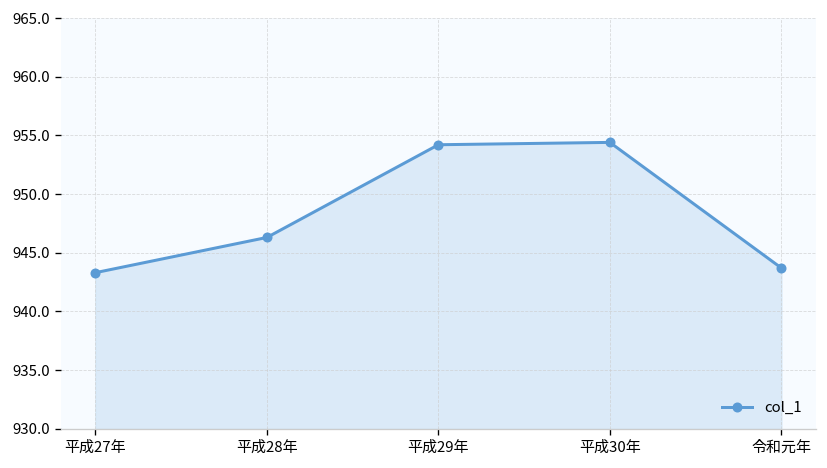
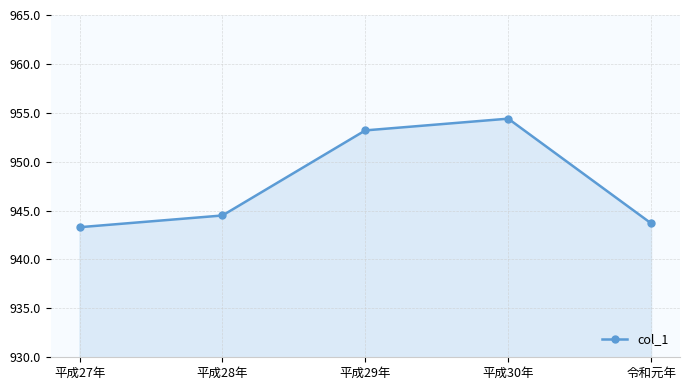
  {
    "平成27年": 943,
-   "平成28年": 946,
-   "平成29年": 954,
+   "平成28年": 945,
+   "平成29年": 953,
    "平成30年": 954,
    "令和元年": 944
  }
